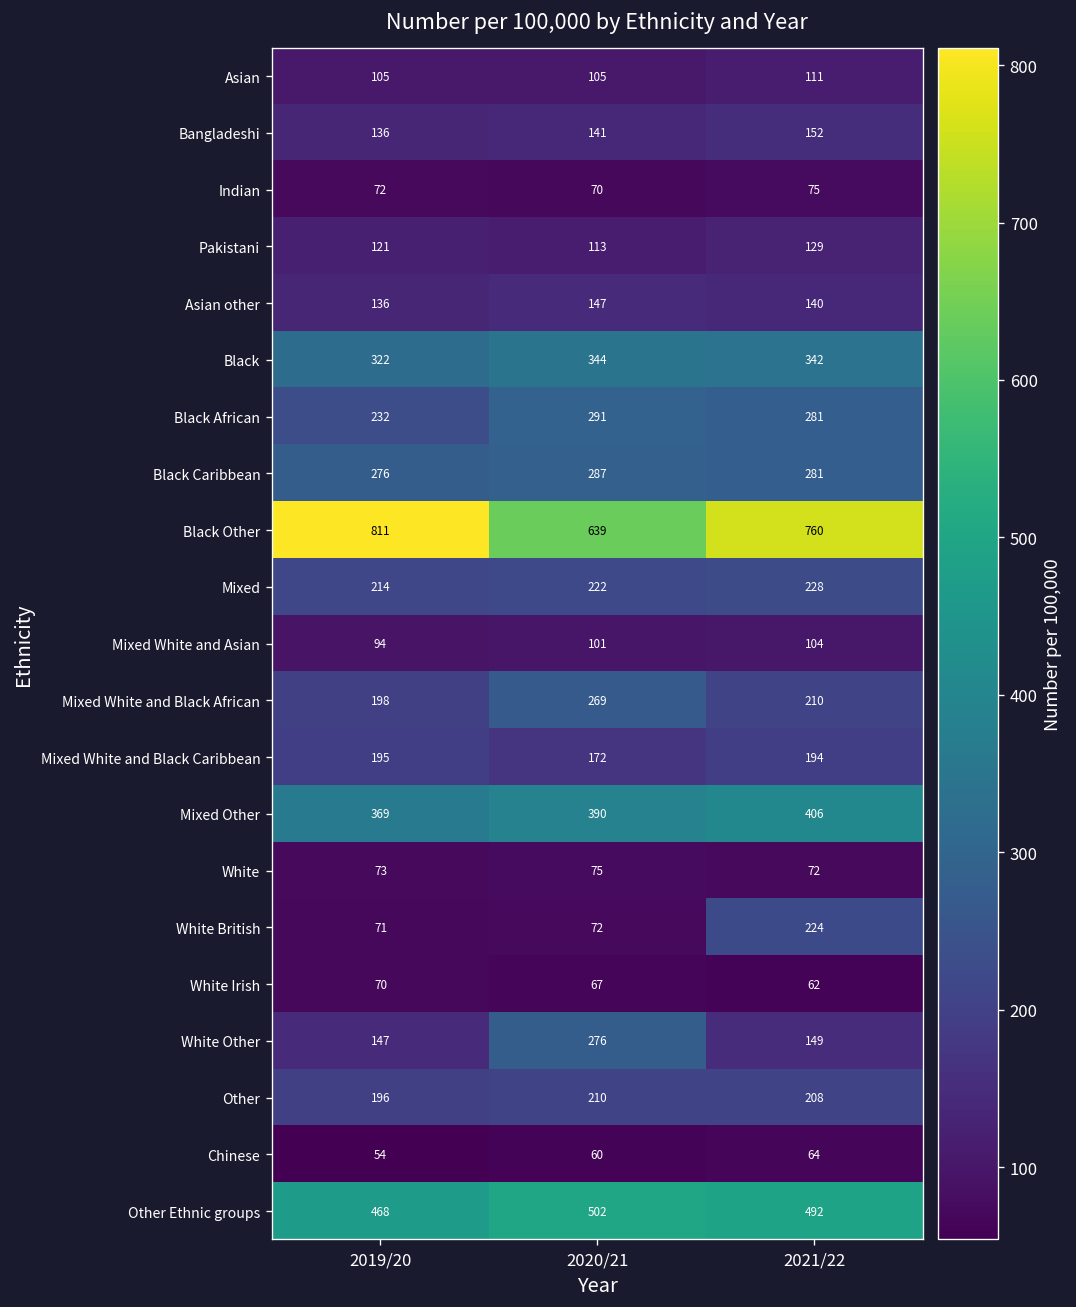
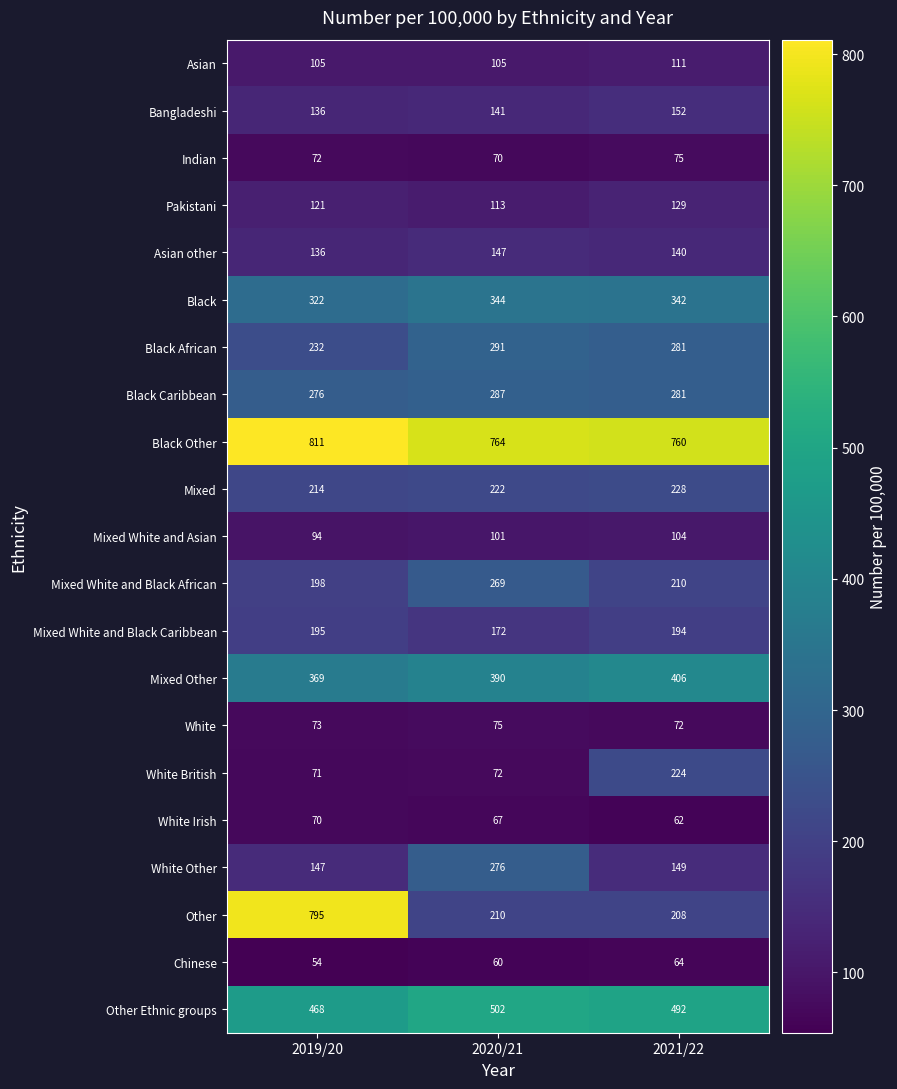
  {
    "Asian": {
      "2019/20": 105,
      "2020/21": 105,
      "2021/22": 111
    },
    "Bangladeshi": {
      "2019/20": 136,
      "2020/21": 141,
      "2021/22": 152
    },
    "Indian": {
      "2019/20": 72,
      "2020/21": 70,
      "2021/22": 75
    },
    "Pakistani": {
      "2019/20": 121,
      "2020/21": 113,
      "2021/22": 129
    },
    "Asian other": {
      "2019/20": 136,
      "2020/21": 147,
      "2021/22": 140
    },
    "Black": {
      "2019/20": 322,
      "2020/21": 344,
      "2021/22": 342
    },
    "Black African": {
      "2019/20": 232,
      "2020/21": 291,
      "2021/22": 281
    },
    "Black Caribbean": {
      "2019/20": 276,
      "2020/21": 287,
      "2021/22": 281
    },
    "Black Other": {
      "2019/20": 811,
-     "2020/21": 639,
+     "2020/21": 764,
      "2021/22": 760
    },
    "Mixed": {
      "2019/20": 214,
      "2020/21": 222,
      "2021/22": 228
    },
    "Mixed White and Asian": {
      "2019/20": 94,
      "2020/21": 101,
      "2021/22": 104
    },
    "Mixed White and Black African": {
      "2019/20": 198,
      "2020/21": 269,
      "2021/22": 210
    },
    "Mixed White and Black Caribbean": {
      "2019/20": 195,
      "2020/21": 172,
      "2021/22": 194
    },
    "Mixed Other": {
      "2019/20": 369,
      "2020/21": 390,
      "2021/22": 406
    },
    "White": {
      "2019/20": 73,
      "2020/21": 75,
      "2021/22": 72
    },
    "White British": {
      "2019/20": 71,
      "2020/21": 72,
      "2021/22": 224
    },
    "White Irish": {
      "2019/20": 70,
      "2020/21": 67,
      "2021/22": 62
    },
    "White Other": {
      "2019/20": 147,
      "2020/21": 276,
      "2021/22": 149
    },
    "Other": {
-     "2019/20": 196,
+     "2019/20": 795,
      "2020/21": 210,
      "2021/22": 208
    },
    "Chinese": {
      "2019/20": 54,
      "2020/21": 60,
      "2021/22": 64
    },
    "Other Ethnic groups": {
      "2019/20": 468,
      "2020/21": 502,
      "2021/22": 492
    }
  }
